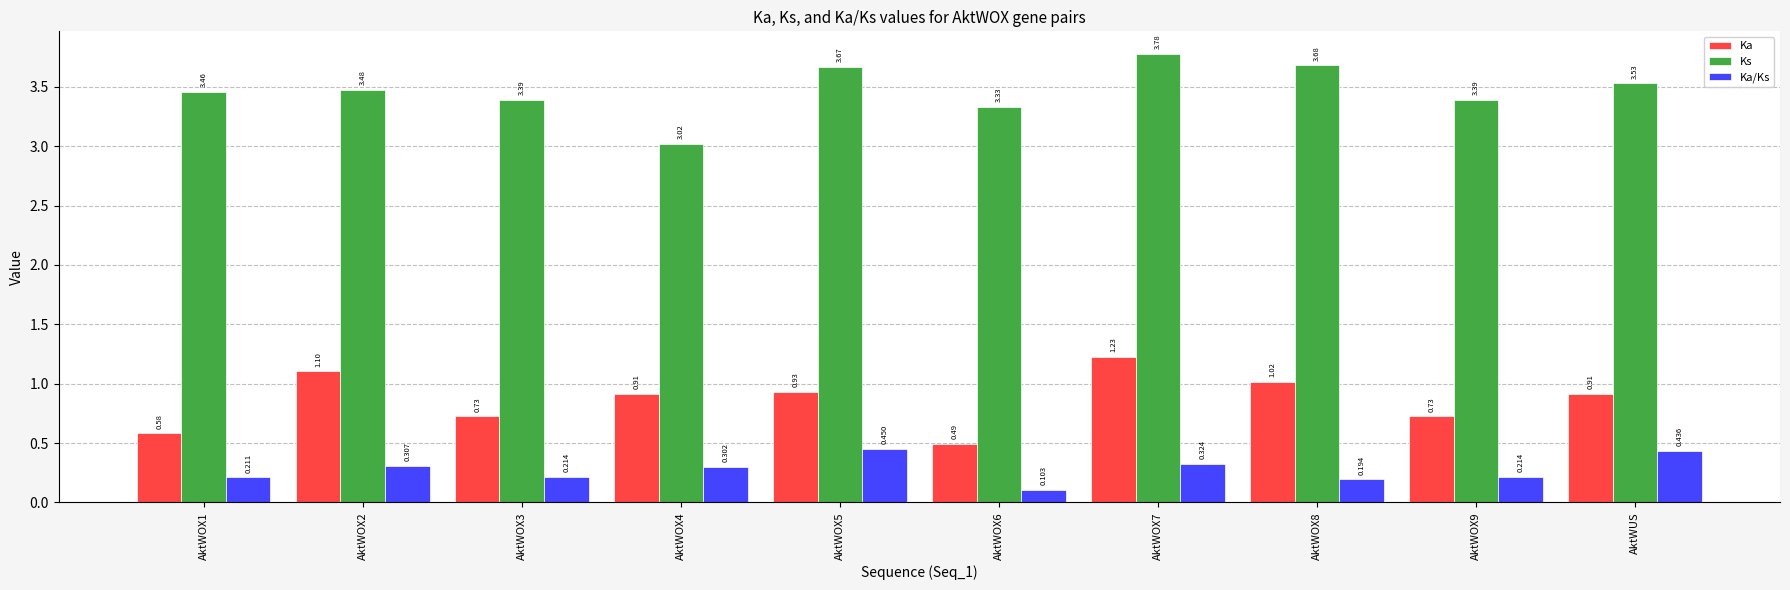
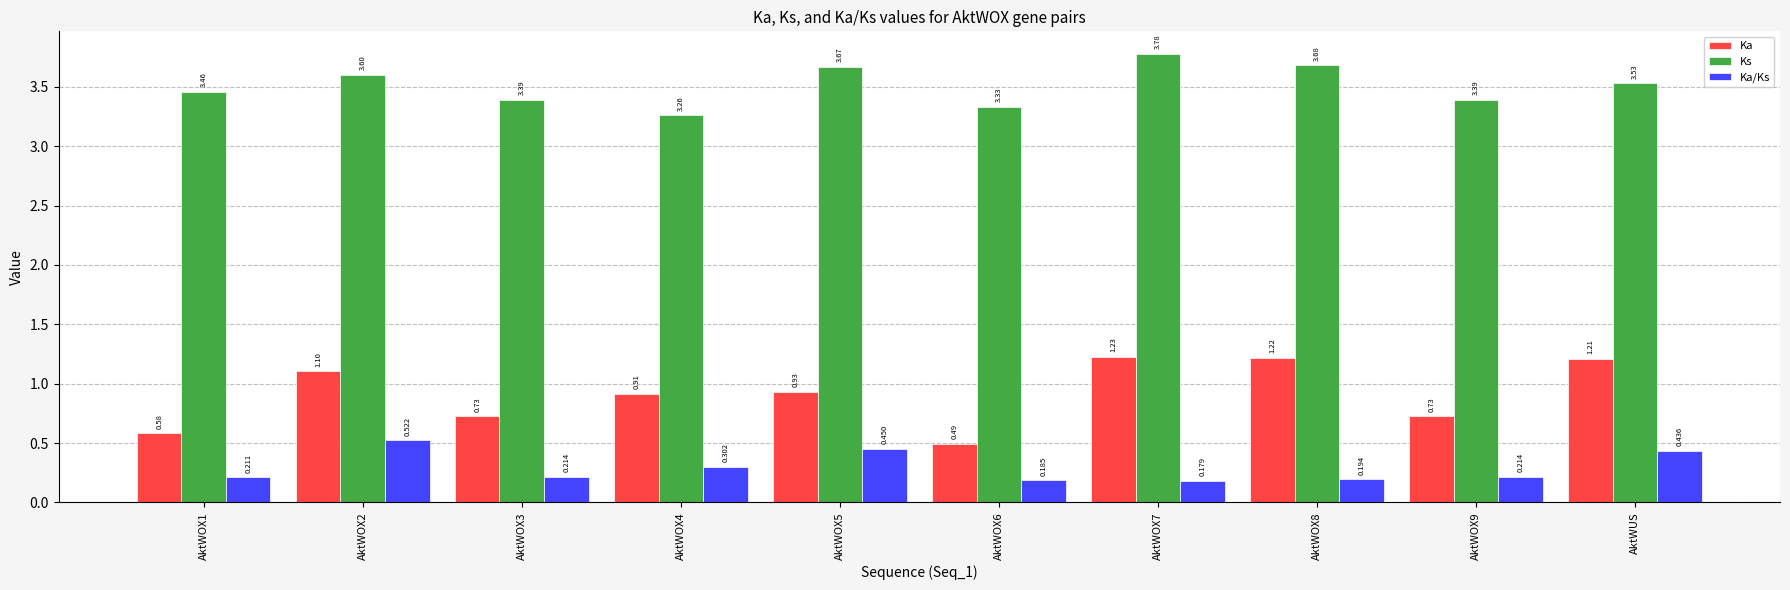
  {
    "Ka": {
      "AktWOX1": 0.58,
      "AktWOX2": 1.10,
      "AktWOX3": 0.73,
      "AktWOX4": 0.91,
      "AktWOX5": 0.93,
      "AktWOX6": 0.49,
      "AktWOX7": 1.23,
-     "AktWOX8": 1.02,
+     "AktWOX8": 1.22,
      "AktWOX9": 0.73,
-     "AktWUS": 0.91
+     "AktWUS": 1.21
    },
    "Ks": {
      "AktWOX1": 3.46,
-     "AktWOX2": 3.48,
+     "AktWOX2": 3.60,
      "AktWOX3": 3.39,
-     "AktWOX4": 3.02,
+     "AktWOX4": 3.26,
      "AktWOX5": 3.67,
      "AktWOX6": 3.33,
      "AktWOX7": 3.78,
      "AktWOX8": 3.68,
      "AktWOX9": 3.39,
      "AktWUS": 3.53
    },
    "Ka/Ks": {
      "AktWOX1": 0.211,
-     "AktWOX2": 0.307,
+     "AktWOX2": 0.522,
      "AktWOX3": 0.214,
      "AktWOX4": 0.302,
      "AktWOX5": 0.450,
-     "AktWOX6": 0.103,
-     "AktWOX7": 0.324,
+     "AktWOX6": 0.185,
+     "AktWOX7": 0.179,
      "AktWOX8": 0.194,
      "AktWOX9": 0.214,
      "AktWUS": 0.436
    }
  }
